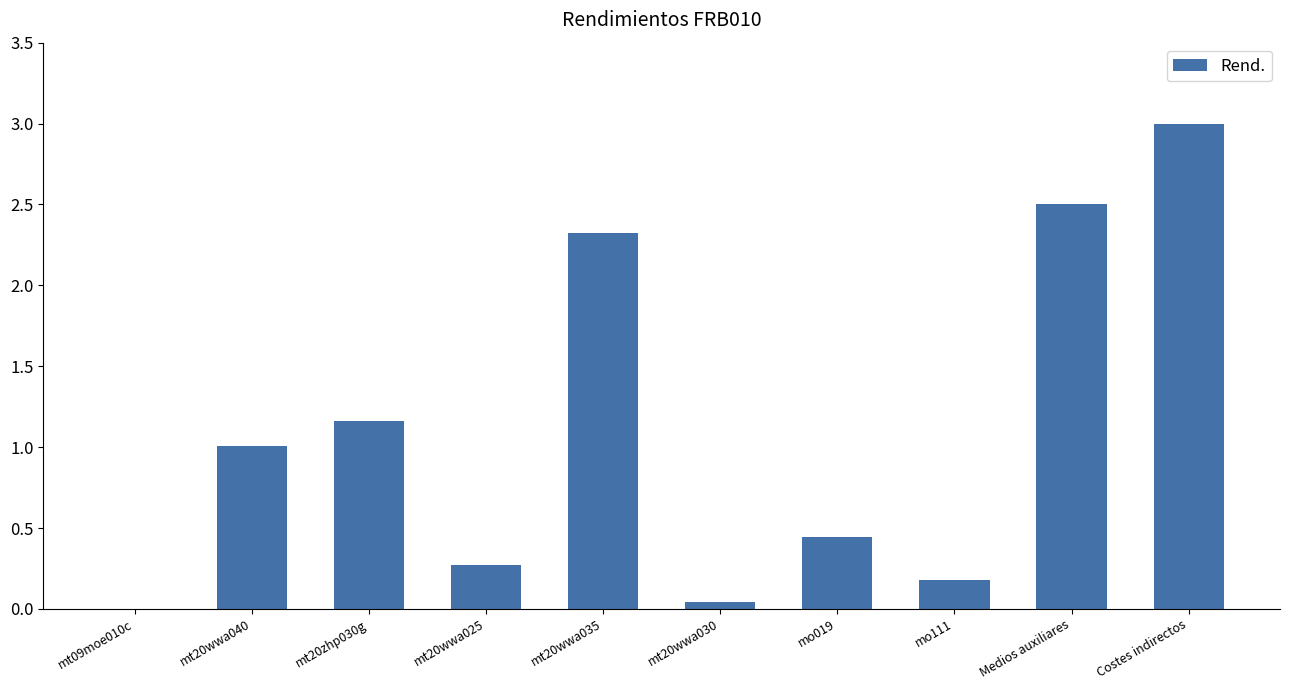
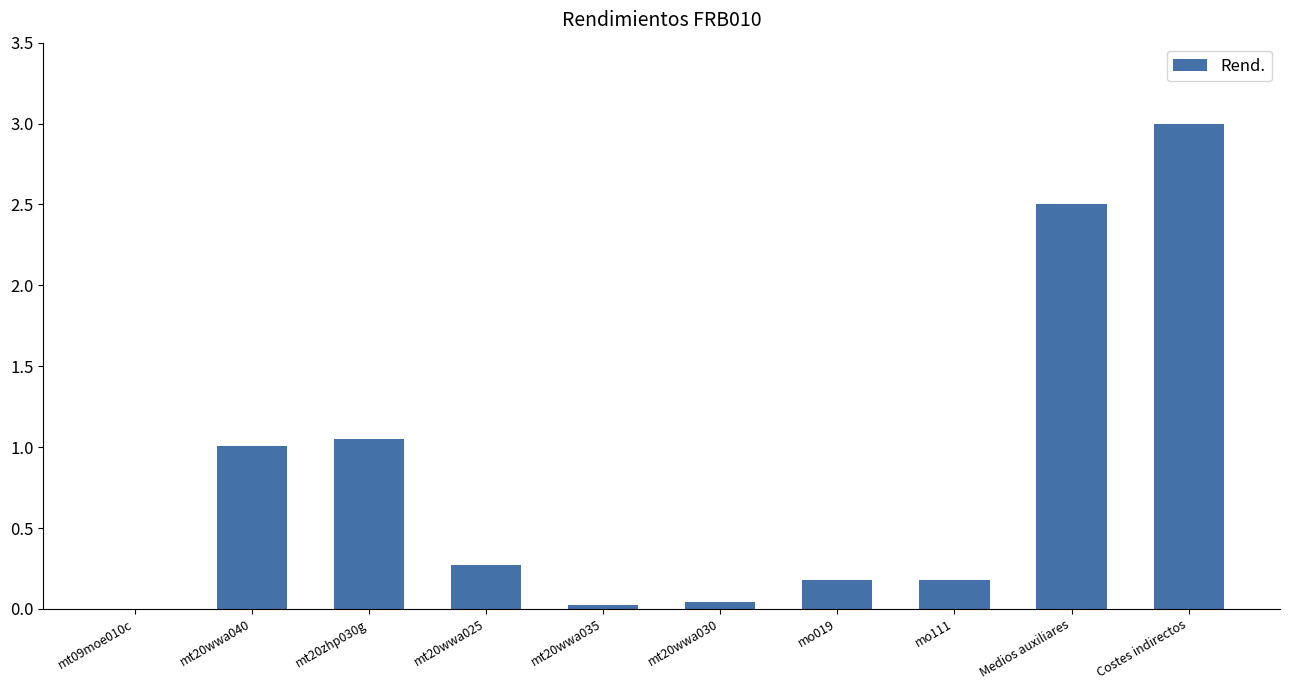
  {
    "mt20wwa040": 1.01,
-   "mt20zhp030g": 1.16,
+   "mt20zhp030g": 1.05,
    "mt20wwa025": 0.27,
-   "mt20wwa035": 2.32,
+   "mt20wwa035": 0.02,
    "mt20wwa030": 0.04,
-   "mo019": 0.45,
+   "mo019": 0.18,
    "mo111": 0.18,
    "Medios auxiliares": 2.50,
    "Costes indirectos": 3.00
  }
